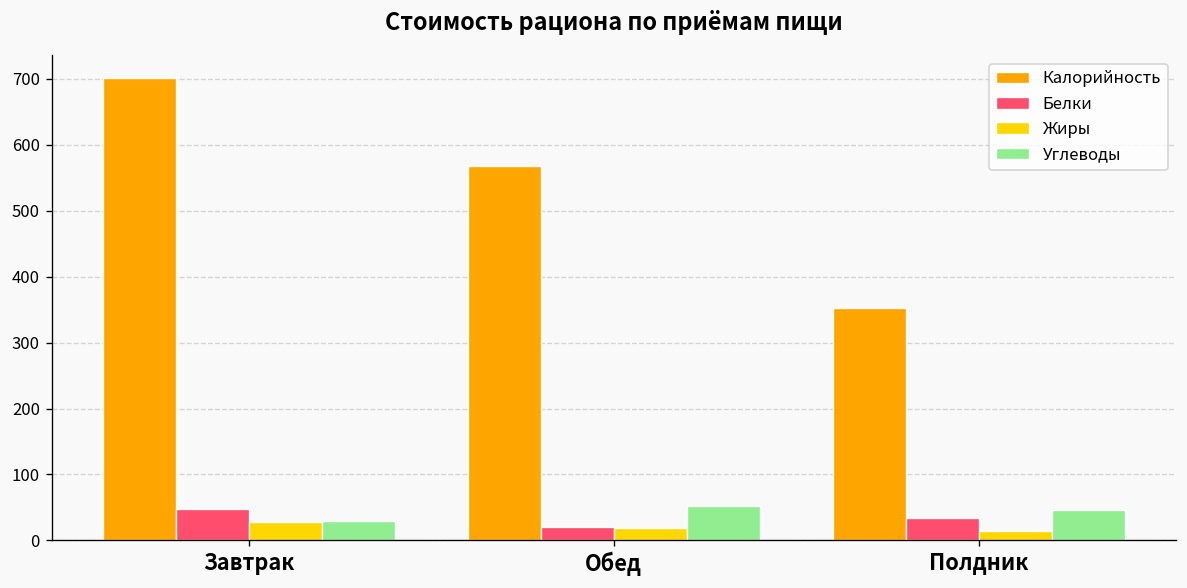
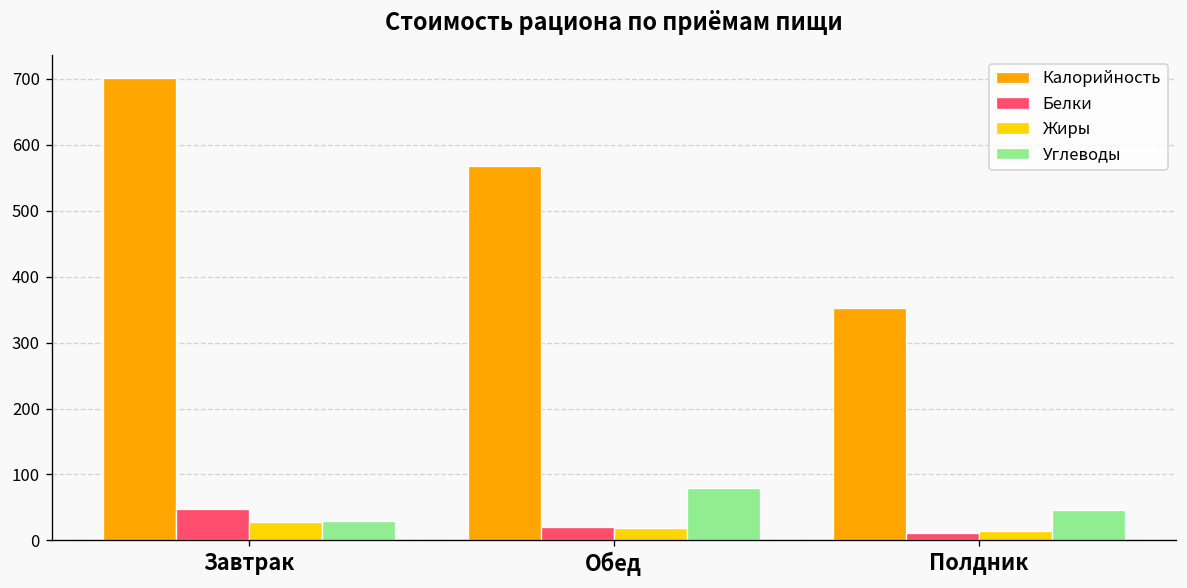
  {
    "Белки": {
      "Завтрак": 50,
      "Обед": 20,
-     "Полдник": 30
+     "Полдник": 10
    },
    "Углеводы": {
      "Завтрак": 30,
-     "Обед": 50,
+     "Обед": 80,
      "Полдник": 50
    }
  }
